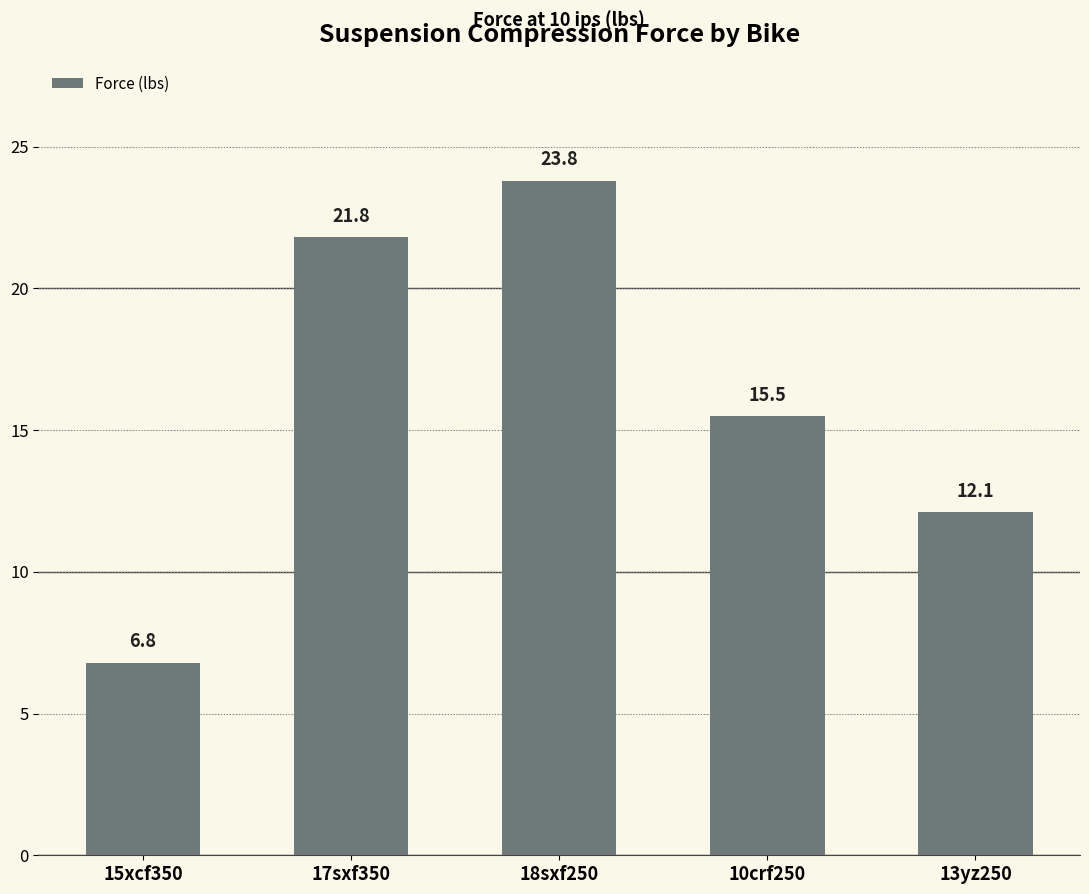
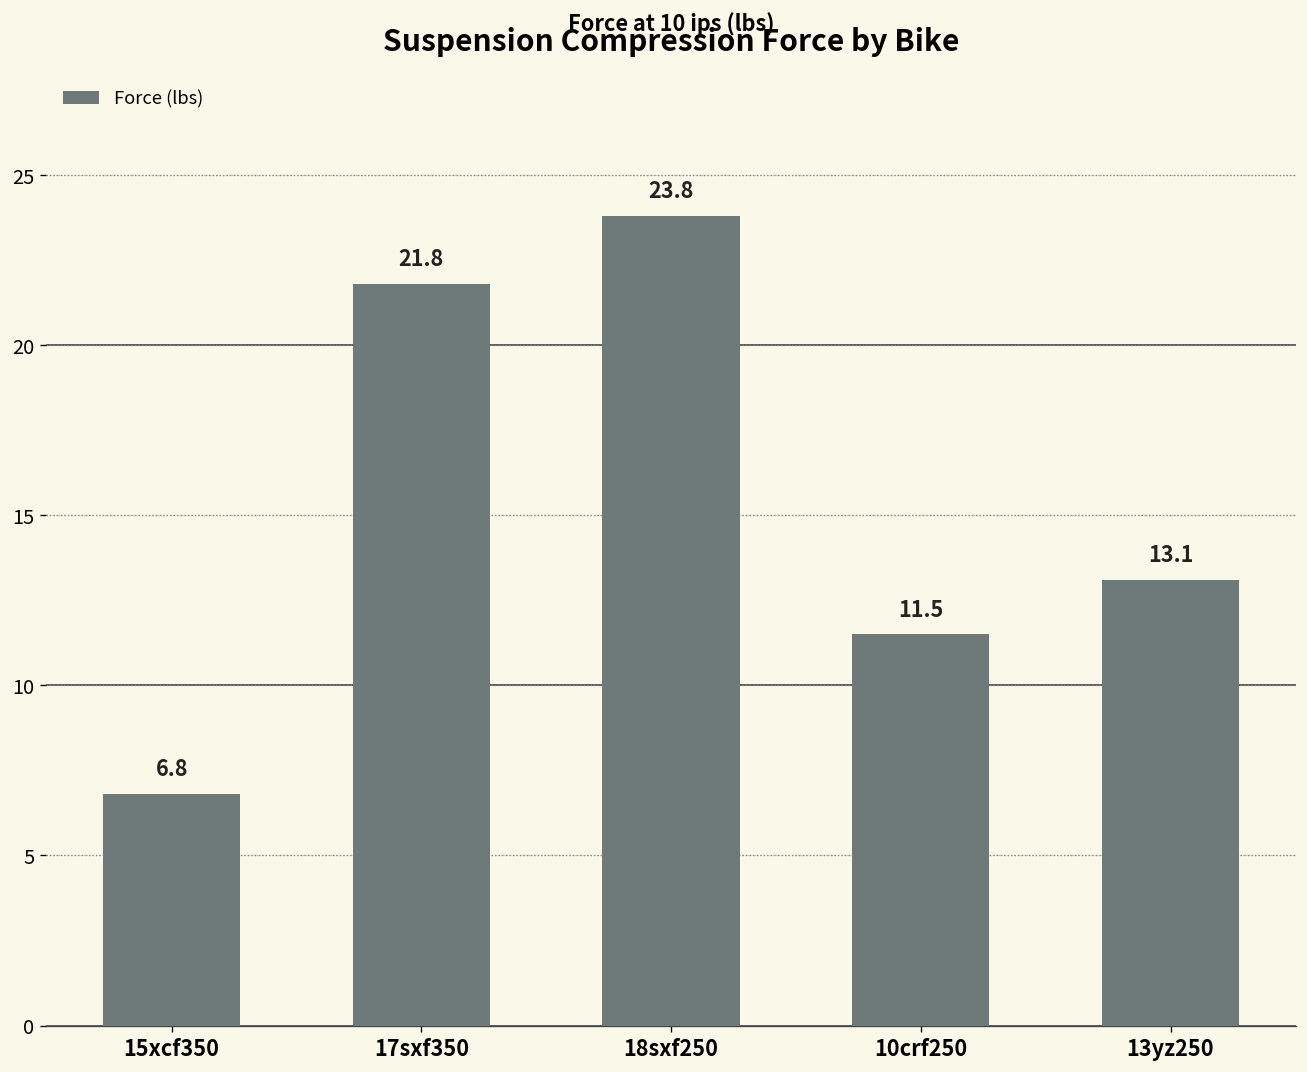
  {
    "15xcf350": 6.8,
    "17sxf350": 21.8,
    "18sxf250": 23.8,
-   "10crf250": 15.5,
-   "13yz250": 12.1
+   "10crf250": 11.5,
+   "13yz250": 13.1
  }
